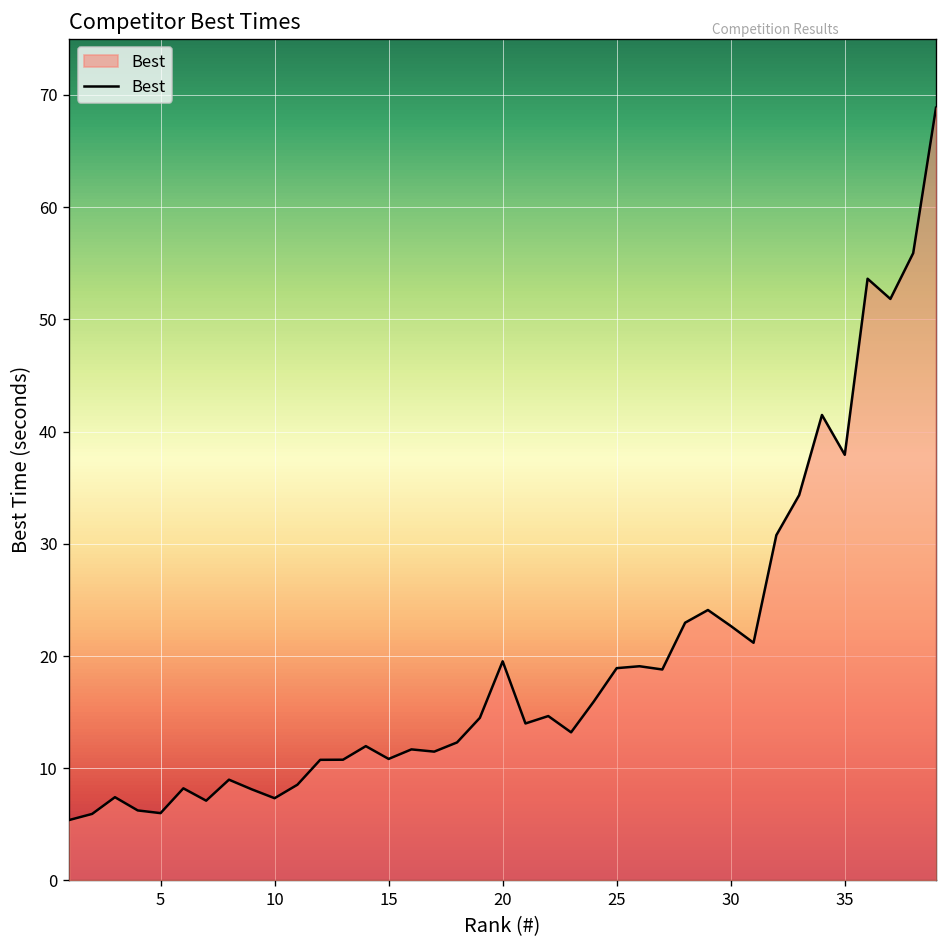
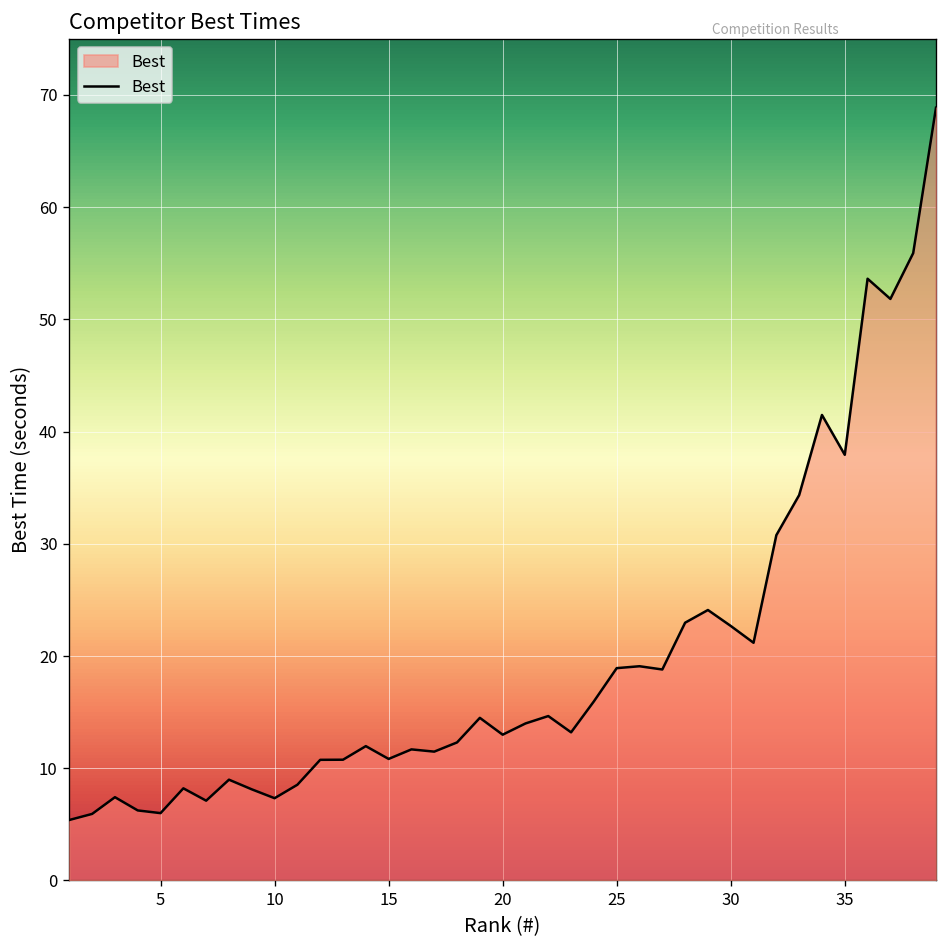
  {
    "5": 6,
    "10": 7,
    "15": 11,
-   "20": 20,
+   "20": 13,
    "25": 19,
    "30": 23,
    "35": 38
  }
